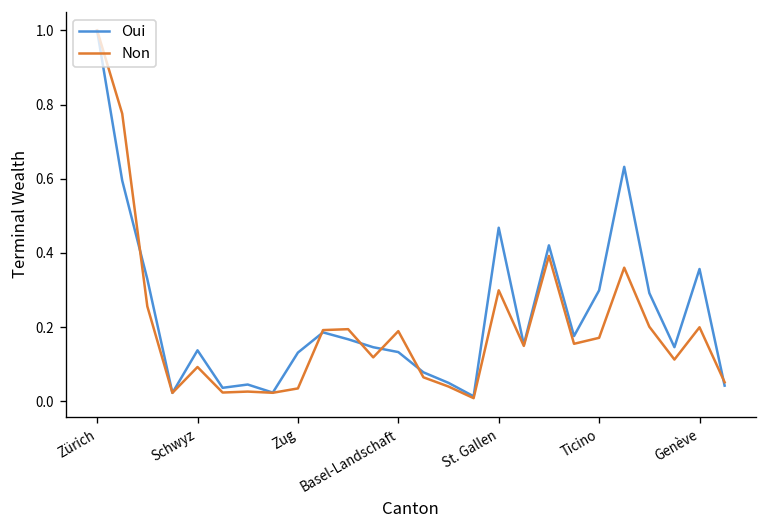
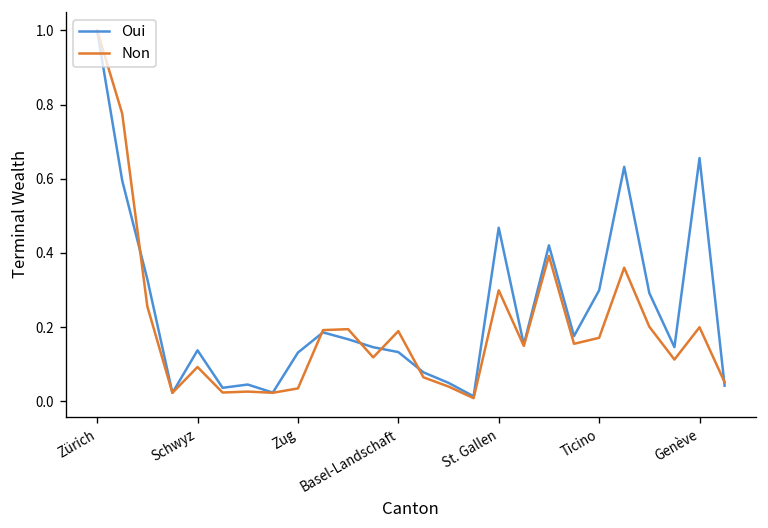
  {
    "Oui": {
      "Schwyz": 0.14,
      "Zug": 0.13,
      "Basel-Landschaft": 0.13,
      "St. Gallen": 0.47,
      "Ticino": 0.30,
-     "Genève": 0.36
+     "Genève": 0.66
    },
    "Non": {
      "Schwyz": 0.09,
      "Zug": 0.03,
      "Basel-Landschaft": 0.19,
      "St. Gallen": 0.30,
      "Ticino": 0.17,
      "Genève": 0.20
    }
  }
